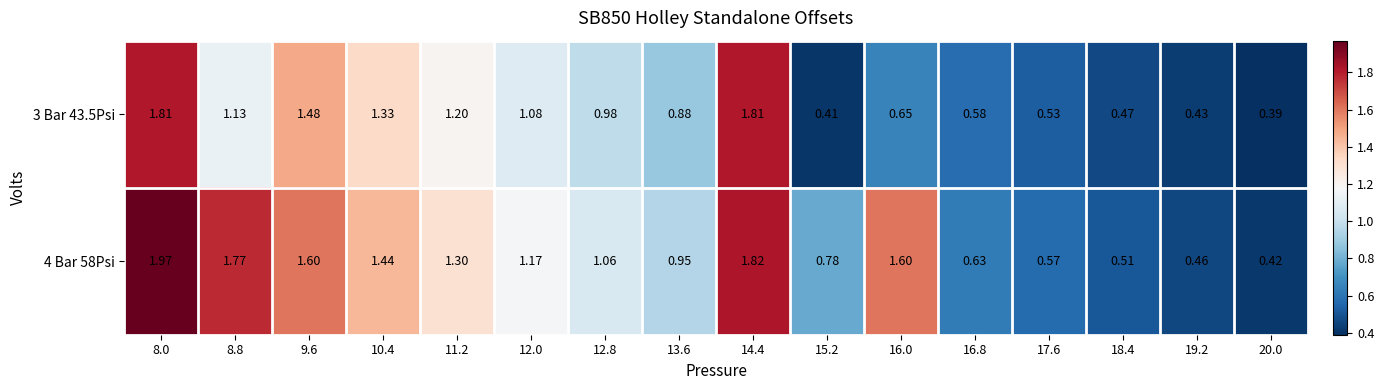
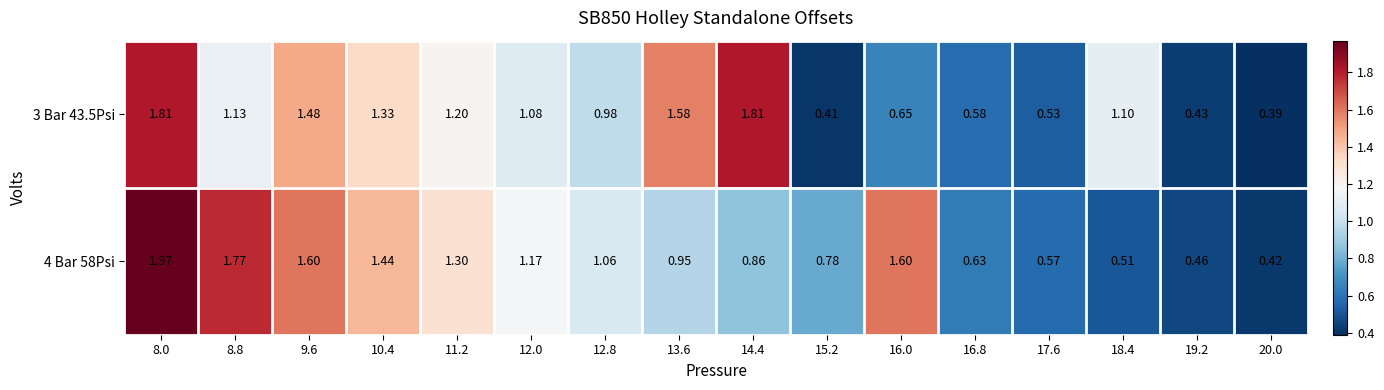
  {
    "3 Bar 43.5Psi": {
      "8.0": 1.81,
      "8.8": 1.13,
      "9.6": 1.48,
      "10.4": 1.33,
      "11.2": 1.20,
      "12.0": 1.08,
      "12.8": 0.98,
-     "13.6": 0.88,
+     "13.6": 1.58,
      "14.4": 1.81,
      "15.2": 0.41,
      "16.0": 0.65,
      "16.8": 0.58,
      "17.6": 0.53,
-     "18.4": 0.47,
+     "18.4": 1.10,
      "19.2": 0.43,
      "20.0": 0.39
    },
    "4 Bar 58Psi": {
      "8.0": 1.97,
      "8.8": 1.77,
      "9.6": 1.60,
      "10.4": 1.44,
      "11.2": 1.30,
      "12.0": 1.17,
      "12.8": 1.06,
      "13.6": 0.95,
-     "14.4": 1.82,
+     "14.4": 0.86,
      "15.2": 0.78,
      "16.0": 1.60,
      "16.8": 0.63,
      "17.6": 0.57,
      "18.4": 0.51,
      "19.2": 0.46,
      "20.0": 0.42
    }
  }
